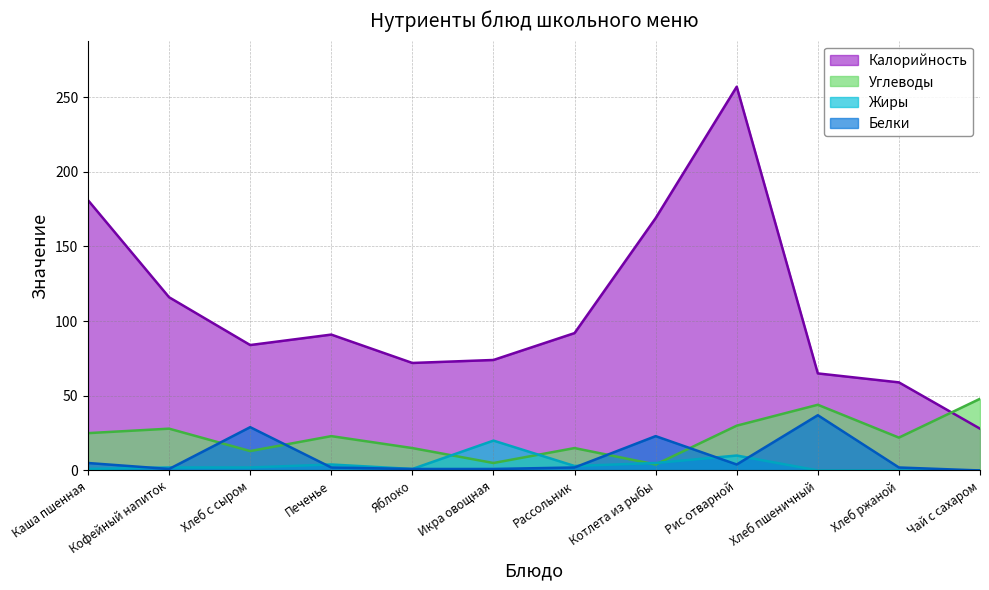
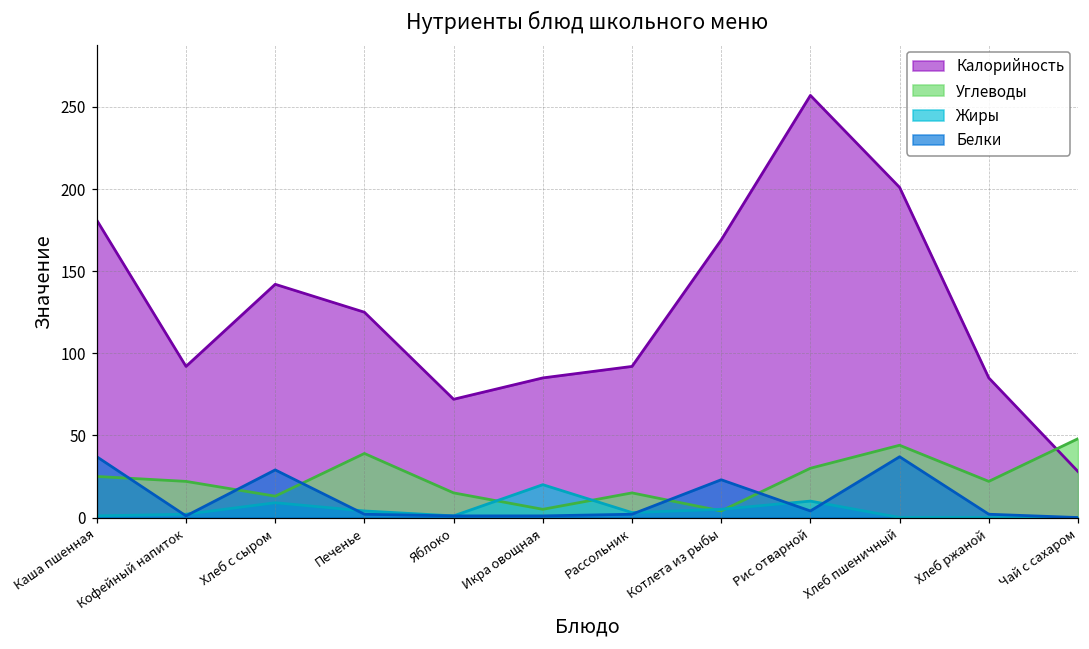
  {
    "Калорийность": {
      "Каша пшенная": 181,
-     "Кофейный напиток": 116,
-     "Хлеб с сыром": 84,
-     "Печенье": 91,
+     "Кофейный напиток": 92,
+     "Хлеб с сыром": 142,
+     "Печенье": 125,
      "Яблоко": 72,
-     "Икра овощная": 74,
+     "Икра овощная": 85,
      "Рассольник": 92,
      "Котлета из рыбы": 169,
      "Рис отварной": 257,
-     "Хлеб пшеничный": 65,
-     "Хлеб ржаной": 59,
+     "Хлеб пшеничный": 201,
+     "Хлеб ржаной": 85,
      "Чай с сахаром": 28
    },
    "Углеводы": {
      "Каша пшенная": 25,
-     "Кофейный напиток": 28,
+     "Кофейный напиток": 22,
      "Хлеб с сыром": 13,
-     "Печенье": 23,
+     "Печенье": 39,
      "Яблоко": 15,
      "Икра овощная": 5,
      "Рассольник": 15,
      "Рис отварной": 30,
      "Хлеб пшеничный": 44,
      "Хлеб ржаной": 22,
      "Чай с сахаром": 48
    },
    "Жиры": {
      "Каша пшенная": 1,
-     "Хлеб с сыром": 2,
+     "Хлеб с сыром": 9,
      "Печенье": 4,
      "Икра овощная": 20,
      "Рис отварной": 10,
      "Хлеб пшеничный": 0,
      "Хлеб ржаной": 0
    },
    "Белки": {
-     "Каша пшенная": 5,
+     "Каша пшенная": 37,
      "Хлеб с сыром": 29,
      "Печенье": 2,
      "Икра овощная": 1,
      "Котлета из рыбы": 23,
      "Рис отварной": 4,
      "Хлеб пшеничный": 37,
      "Хлеб ржаной": 2
    }
  }
